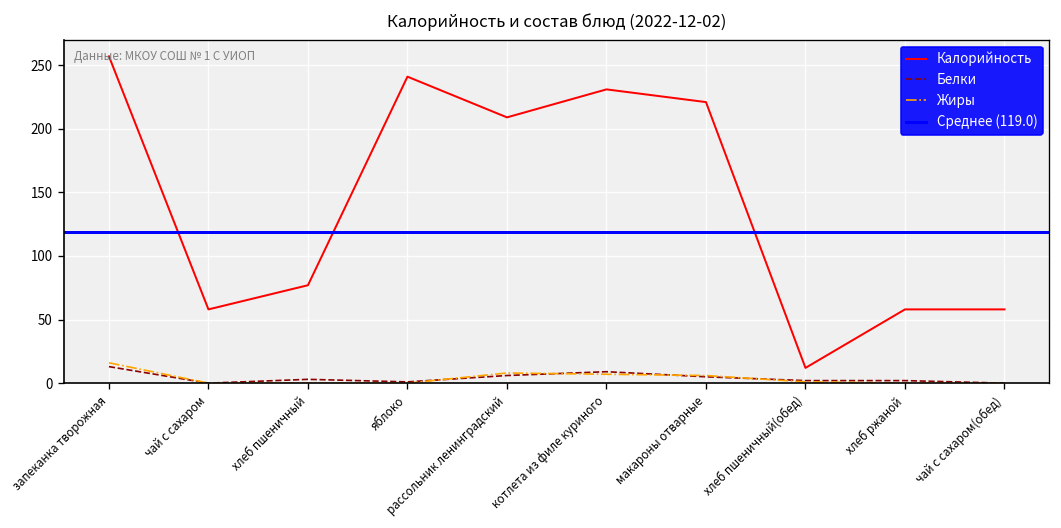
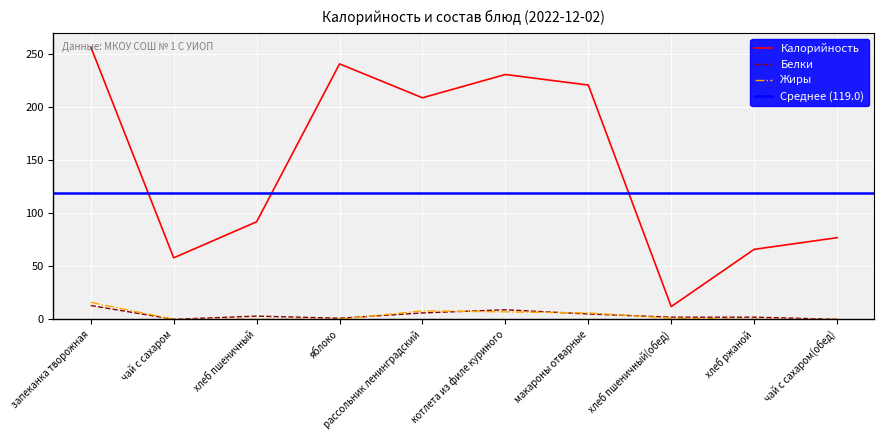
  {
    "Калорийность": {
      "чай с сахаром": 58,
-     "хлеб пшеничный": 77,
+     "хлеб пшеничный": 92,
      "яблоко": 241,
      "рассольник ленинградский": 209,
      "котлета из филе куриного": 231,
      "макароны отварные": 221,
      "хлеб пшеничный(обед)": 12,
-     "хлеб ржаной": 58,
-     "чай с сахаром(обед)": 58
+     "хлеб ржаной": 66,
+     "чай с сахаром(обед)": 77
    },
    "Белки": {
      "запеканка творожная": 13,
      "хлеб пшеничный": 3
    },
    "Жиры": {
      "запеканка творожная": 16,
      "хлеб пшеничный": 0
    }
  }
